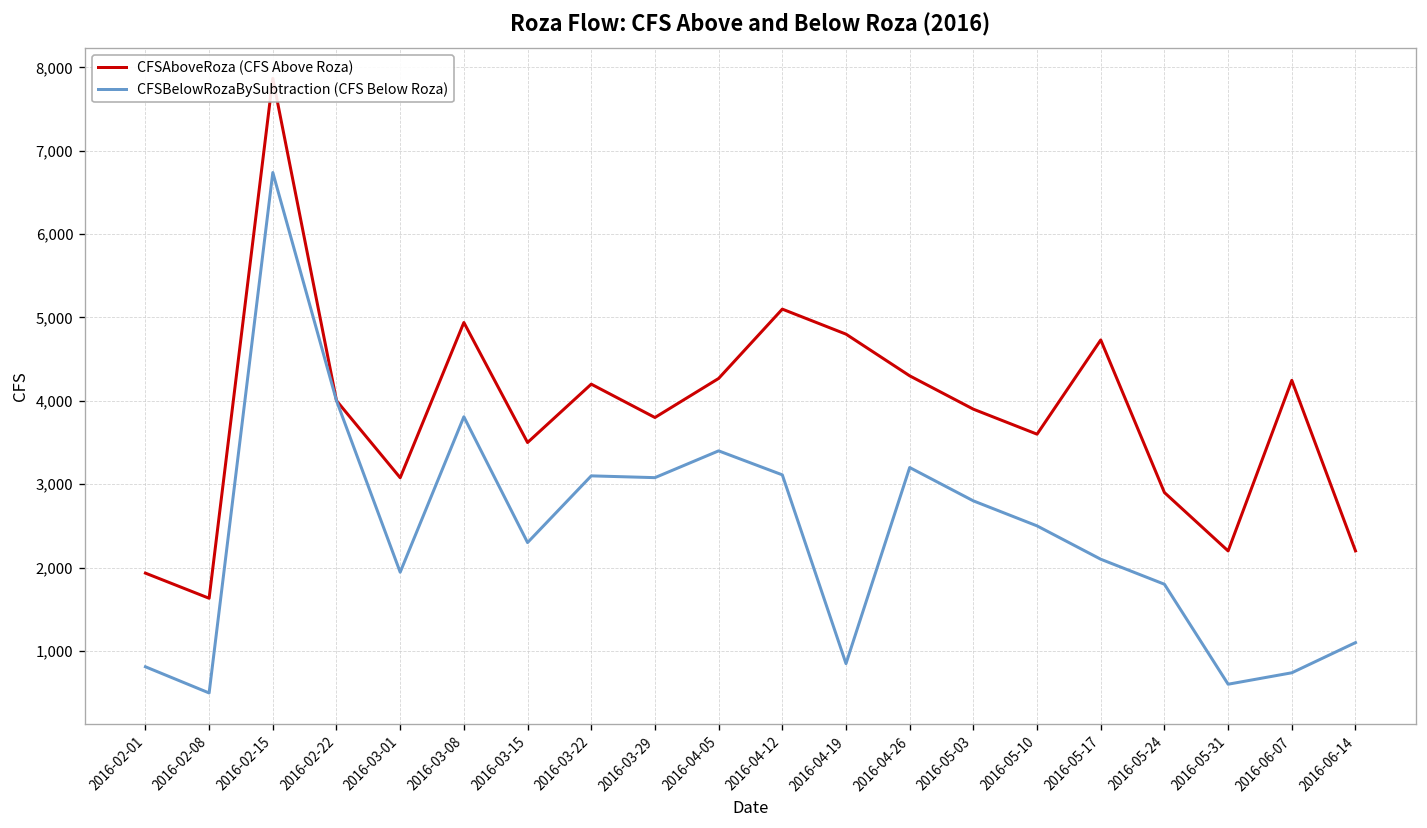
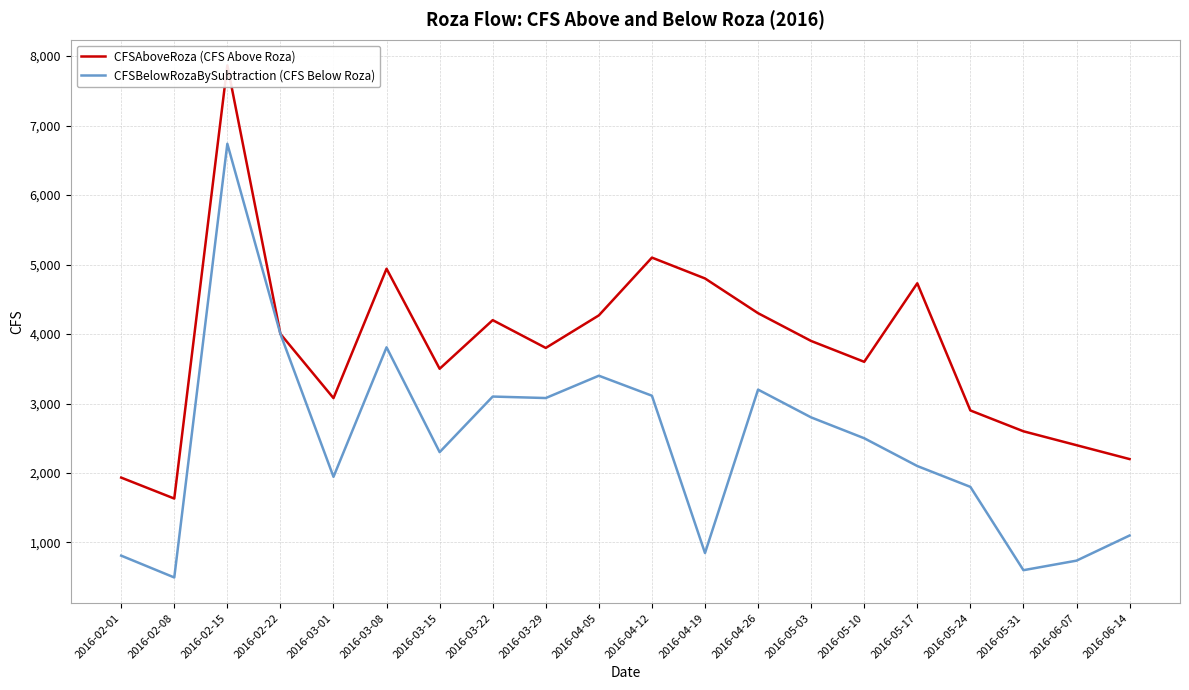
  {
    "CFSAboveRoza (CFS Above Roza)": {
      "2016-02-01": "1,900",
      "2016-02-08": "1,600",
      "2016-03-01": "3,100",
      "2016-03-08": "4,900",
      "2016-03-15": "3,500",
      "2016-03-22": "4,200",
      "2016-03-29": "3,800",
      "2016-04-05": "4,300",
      "2016-04-12": "5,100",
      "2016-04-19": "4,800",
      "2016-04-26": "4,300",
      "2016-05-03": "3,900",
      "2016-05-10": "3,600",
      "2016-05-17": "4,700",
      "2016-05-24": "2,900",
-     "2016-05-31": "2,200",
-     "2016-06-07": "4,200",
+     "2016-05-31": "2,600",
+     "2016-06-07": "2,400",
      "2016-06-14": "2,200"
    },
    "CFSBelowRozaBySubtraction (CFS Below Roza)": {
      "2016-02-01": "800",
      "2016-02-08": "500",
      "2016-02-15": "6,700",
      "2016-03-01": "1,900",
      "2016-03-08": "3,800",
      "2016-03-15": "2,300",
      "2016-03-22": "3,100",
      "2016-03-29": "3,100",
      "2016-04-05": "3,400",
      "2016-04-12": "3,100",
      "2016-04-19": "800",
      "2016-04-26": "3,200",
      "2016-05-03": "2,800",
      "2016-05-10": "2,500",
      "2016-05-17": "2,100",
      "2016-05-24": "1,800",
      "2016-05-31": "600",
      "2016-06-07": "700",
      "2016-06-14": "1,100"
    }
  }
